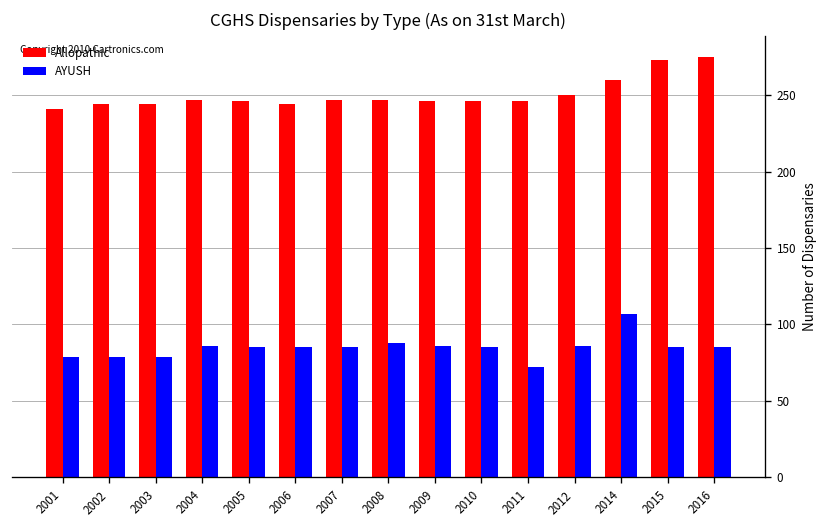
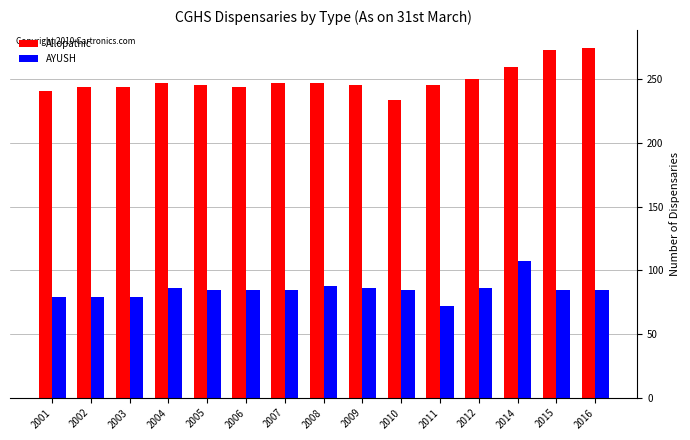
  {
    "Allopathic": {
      "2001": 241,
      "2002": 244,
      "2003": 244,
      "2004": 247,
      "2005": 246,
      "2006": 244,
      "2007": 247,
      "2008": 247,
      "2009": 246,
-     "2010": 246,
+     "2010": 234,
      "2011": 246,
      "2012": 250,
      "2014": 260,
      "2015": 273,
      "2016": 275
    },
    "AYUSH": {
      "2001": 79,
      "2002": 79,
      "2003": 79,
      "2004": 86,
      "2005": 85,
      "2006": 85,
      "2007": 85,
      "2008": 88,
      "2009": 86,
      "2010": 85,
      "2011": 72,
      "2012": 86,
      "2014": 107,
      "2015": 85,
      "2016": 85
    }
  }
